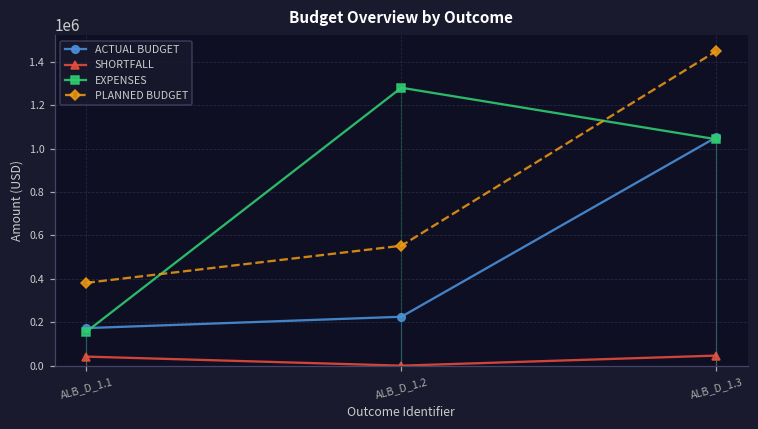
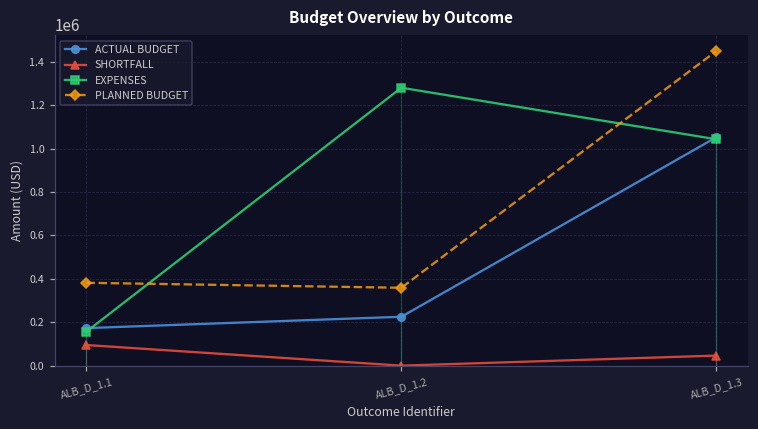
  {
    "ACTUAL BUDGET": {
      "ALB_D_1.1": 170000,
      "ALB_D_1.2": 230000
    },
    "SHORTFALL": {
-     "ALB_D_1.1": 40000,
+     "ALB_D_1.1": 100000,
      "ALB_D_1.2": 0,
      "ALB_D_1.3": 50000
    },
    "EXPENSES": {
      "ALB_D_1.1": 160000,
      "ALB_D_1.2": 1280000
    },
    "PLANNED BUDGET": {
      "ALB_D_1.1": 380000,
-     "ALB_D_1.2": 550000,
+     "ALB_D_1.2": 360000,
      "ALB_D_1.3": 1450000
    }
  }
